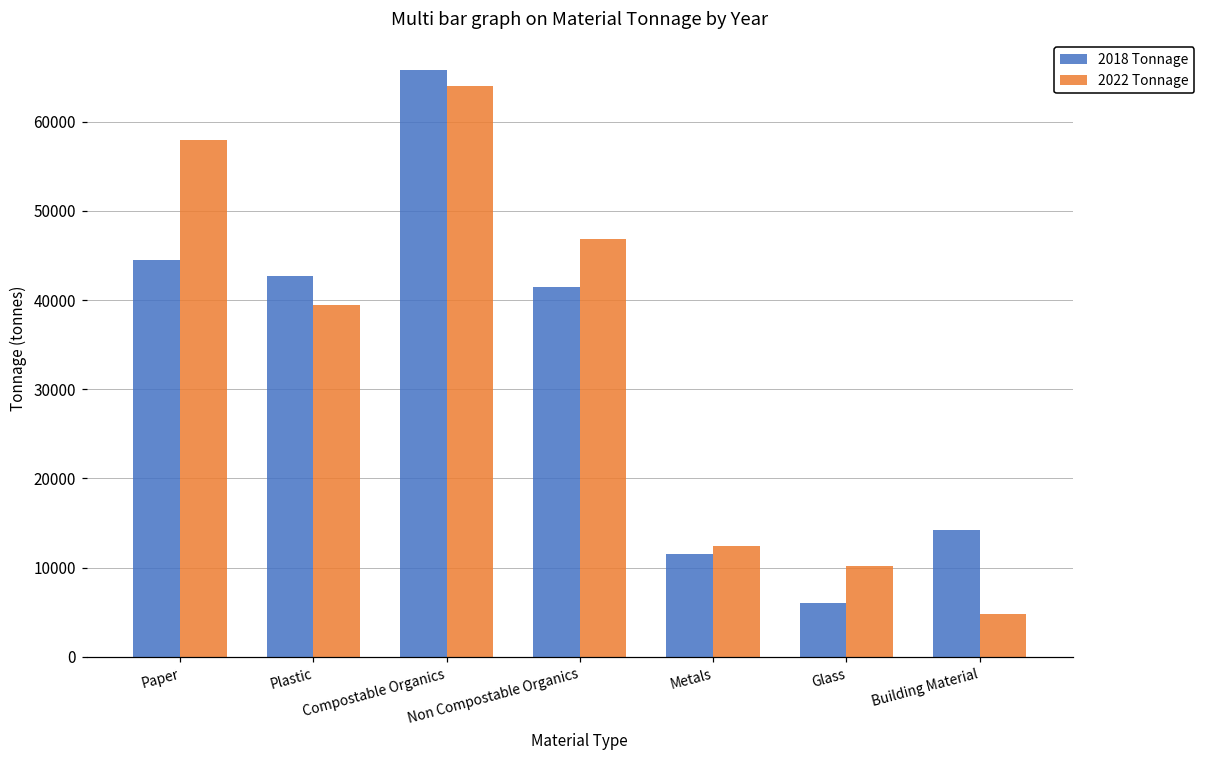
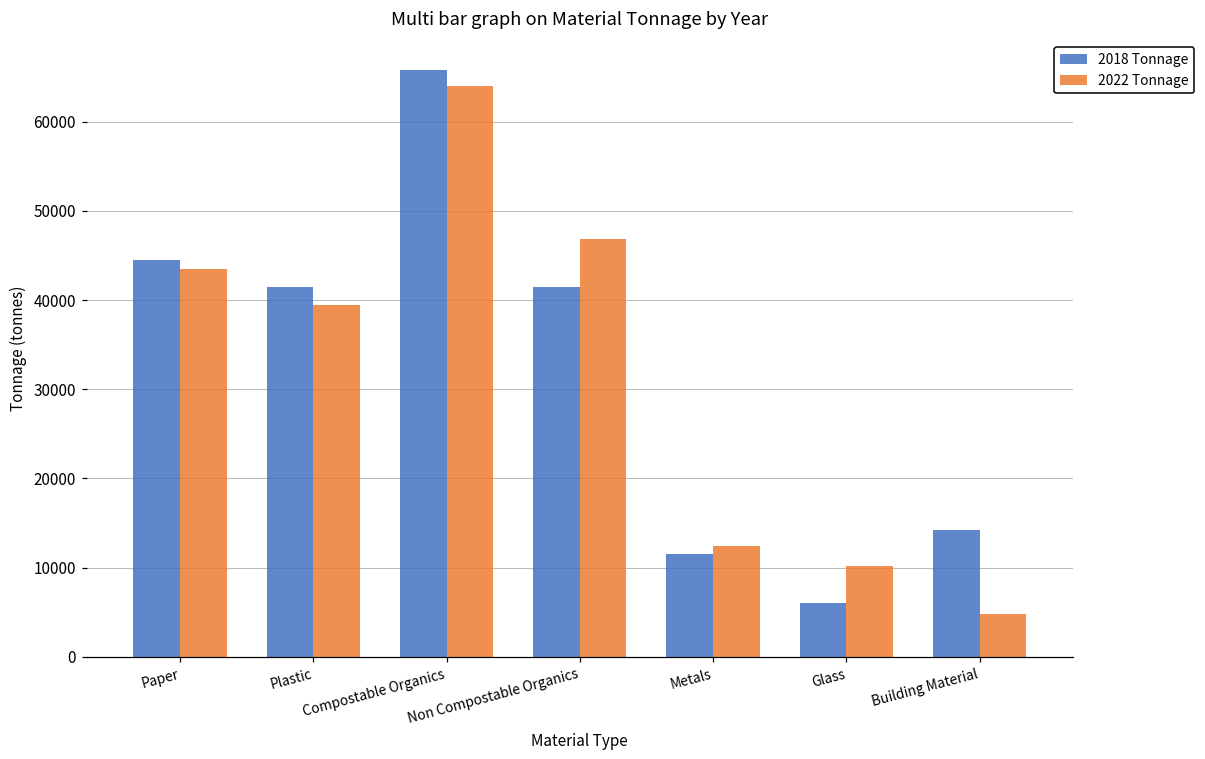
  {
    "2018 Tonnage": {
      "Paper": 45000,
-     "Plastic": 43000,
+     "Plastic": 42000,
      "Compostable Organics": 66000,
      "Non Compostable Organics": 42000,
      "Metals": 11000,
      "Glass": 6000,
      "Building Material": 14000
    },
    "2022 Tonnage": {
-     "Paper": 58000,
+     "Paper": 44000,
      "Plastic": 39000,
      "Compostable Organics": 64000,
      "Non Compostable Organics": 47000,
      "Metals": 12000,
      "Glass": 10000,
      "Building Material": 5000
    }
  }
